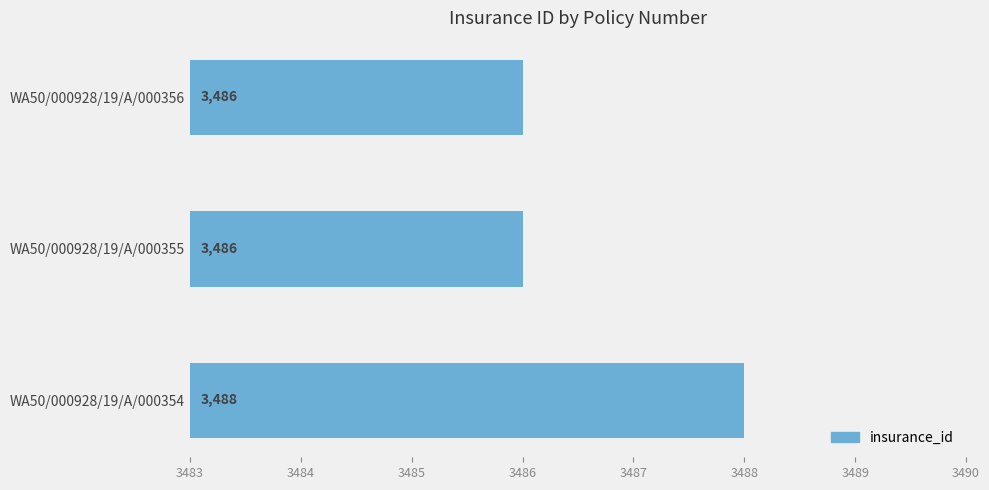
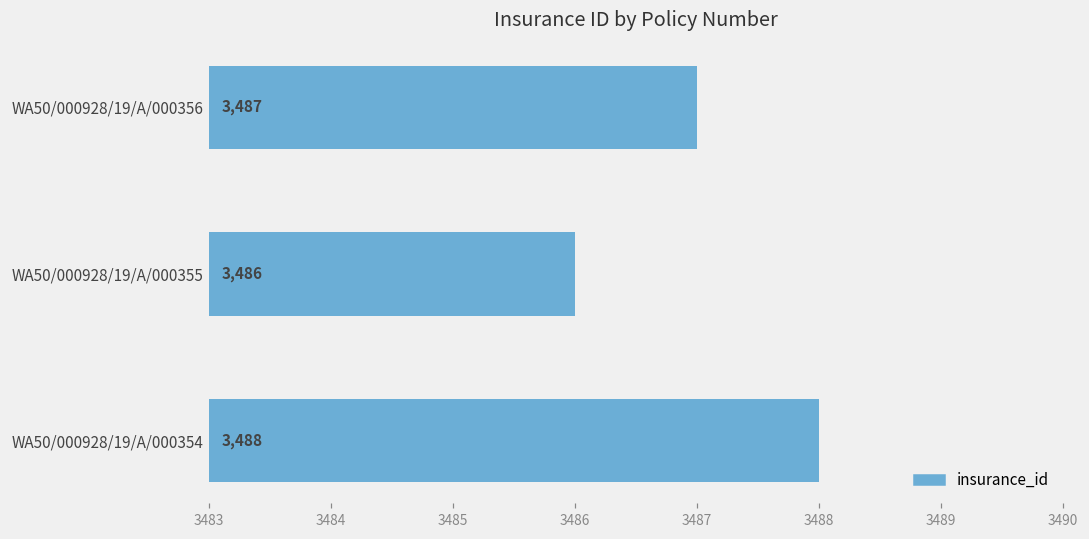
  {
-   "WA50/000928/19/A/000356": "3,486",
+   "WA50/000928/19/A/000356": "3,487",
    "WA50/000928/19/A/000355": "3,486",
    "WA50/000928/19/A/000354": "3,488"
  }
